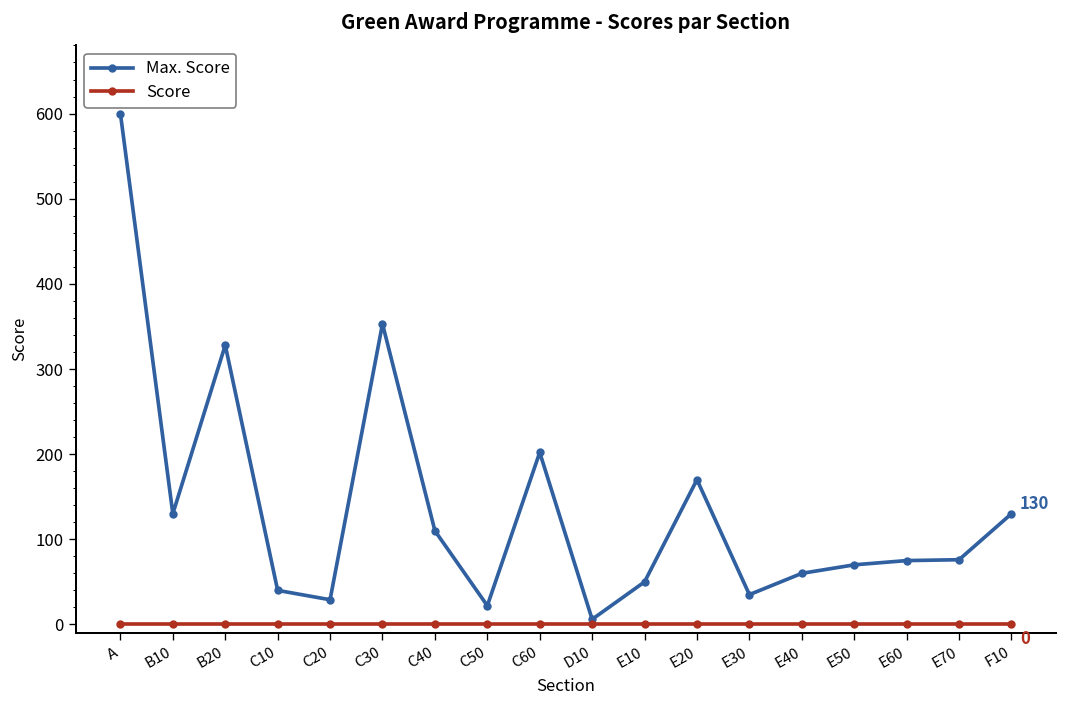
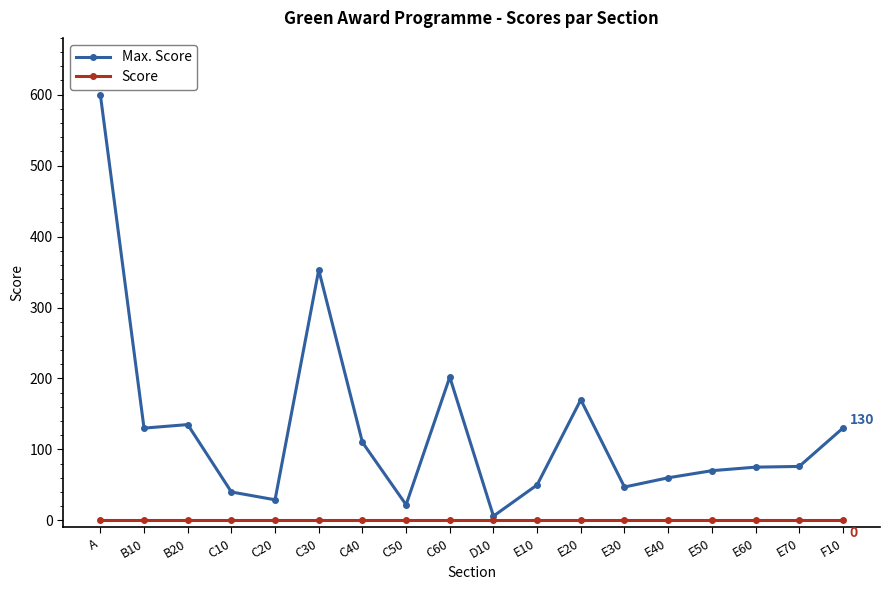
  {
    "Max. Score": {
      "A": 600,
      "B10": 130,
-     "B20": 330,
+     "B20": 140,
      "C10": 40,
      "C20": 30,
      "C30": 350,
      "C40": 110,
      "C50": 20,
      "C60": 200,
      "D10": 10,
      "E10": 50,
      "E20": 170,
-     "E30": 40,
+     "E30": 50,
      "E40": 60,
      "E50": 70,
      "E60": 80,
      "E70": 80
    },
    "Score": {
      "F10": 0
    }
  }
